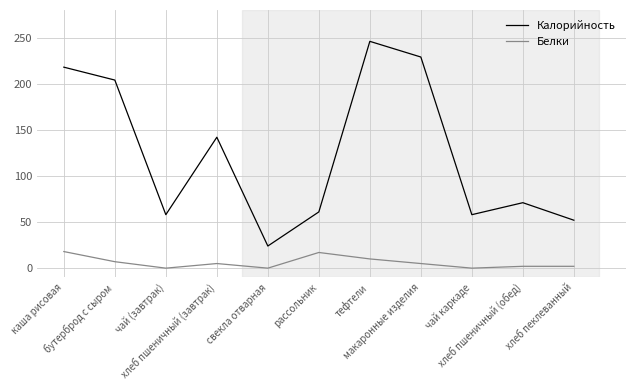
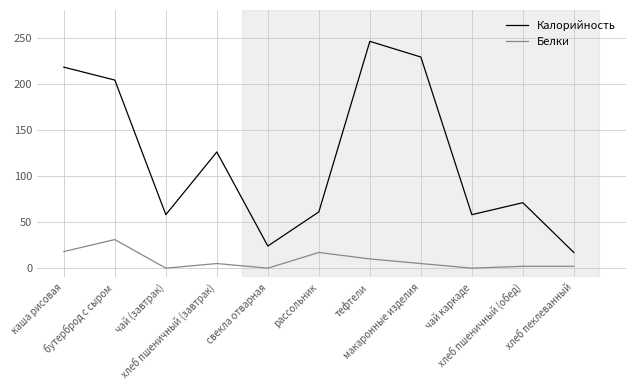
  {
    "Калорийность": {
      "каша рисовая": 220,
      "бутерброд с сыром": 200,
      "чай (завтрак)": 60,
-     "хлеб пшеничный (завтрак)": 140,
+     "хлеб пшеничный (завтрак)": 130,
      "свекла отварная": 20,
      "рассольник": 60,
      "тефтели": 250,
      "макаронные изделия": 230,
      "чай каркаде": 60,
      "хлеб пшеничный (обед)": 70,
-     "хлеб пеклеванный": 50
+     "хлеб пеклеванный": 20
    },
    "Белки": {
      "каша рисовая": 20,
-     "бутерброд с сыром": 10,
+     "бутерброд с сыром": 30,
      "чай (завтрак)": 0,
      "хлеб пшеничный (завтрак)": 10,
      "свекла отварная": 0,
      "рассольник": 20,
      "тефтели": 10,
      "макаронные изделия": 10,
      "чай каркаде": 0,
      "хлеб пшеничный (обед)": 0,
      "хлеб пеклеванный": 0
    }
  }
